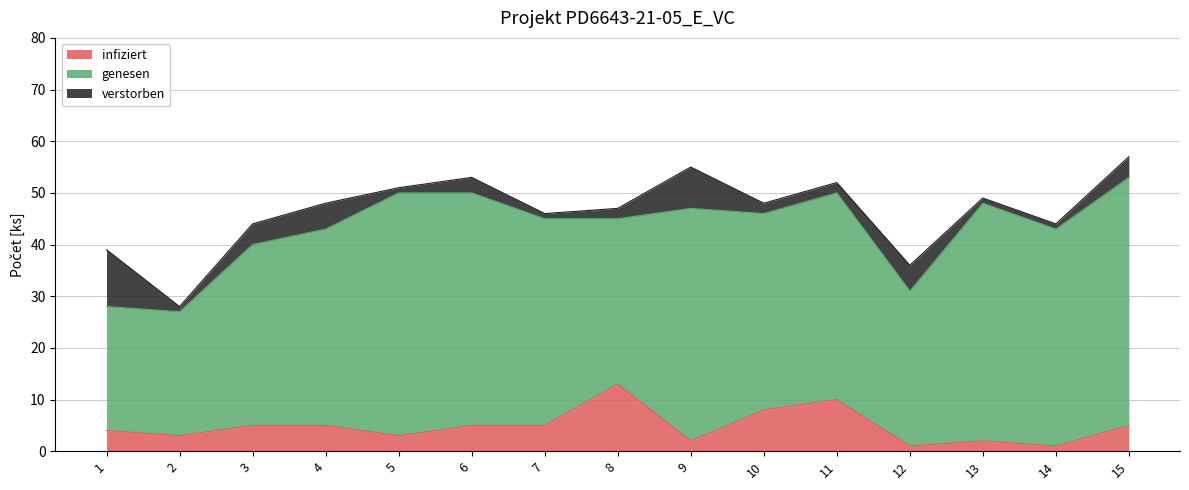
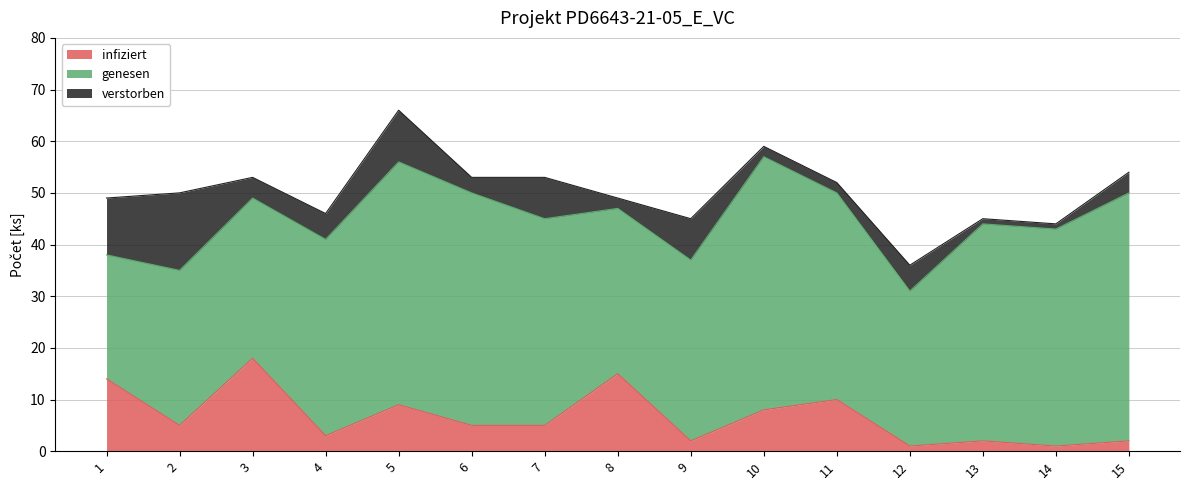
  {
    "infiziert": {
-     "1": 4,
-     "2": 3,
-     "3": 5,
-     "4": 5,
-     "5": 3,
+     "1": 14,
+     "2": 5,
+     "3": 18,
+     "4": 3,
+     "5": 9,
      "6": 5,
      "7": 5,
-     "8": 13,
+     "8": 15,
      "9": 2,
      "10": 8,
      "11": 10,
      "12": 1,
      "13": 2,
      "14": 1,
-     "15": 5
+     "15": 2
    },
    "genesen": {
      "1": 24,
-     "2": 24,
-     "3": 35,
+     "2": 30,
+     "3": 31,
      "4": 38,
      "5": 47,
      "6": 45,
      "7": 40,
      "8": 32,
-     "9": 45,
-     "10": 38,
+     "9": 35,
+     "10": 49,
      "11": 40,
      "12": 30,
-     "13": 46,
+     "13": 42,
      "14": 42,
      "15": 48
    },
    "verstorben": {
      "1": 11,
-     "2": 1,
+     "2": 15,
      "3": 4,
      "4": 5,
-     "5": 1,
+     "5": 10,
      "6": 3,
-     "7": 1,
+     "7": 8,
      "8": 2,
      "9": 8,
      "10": 2,
      "11": 2,
      "12": 5,
      "13": 1,
      "14": 1,
      "15": 4
    }
  }
